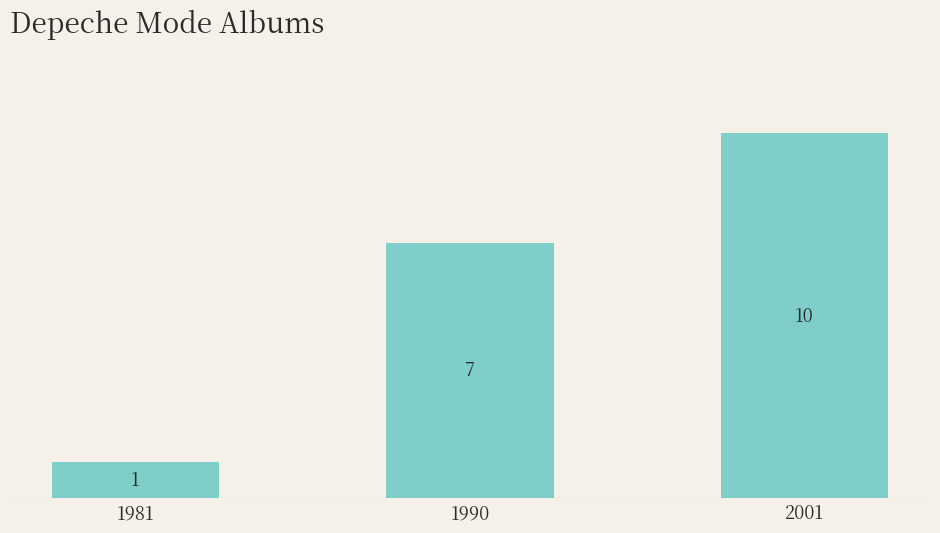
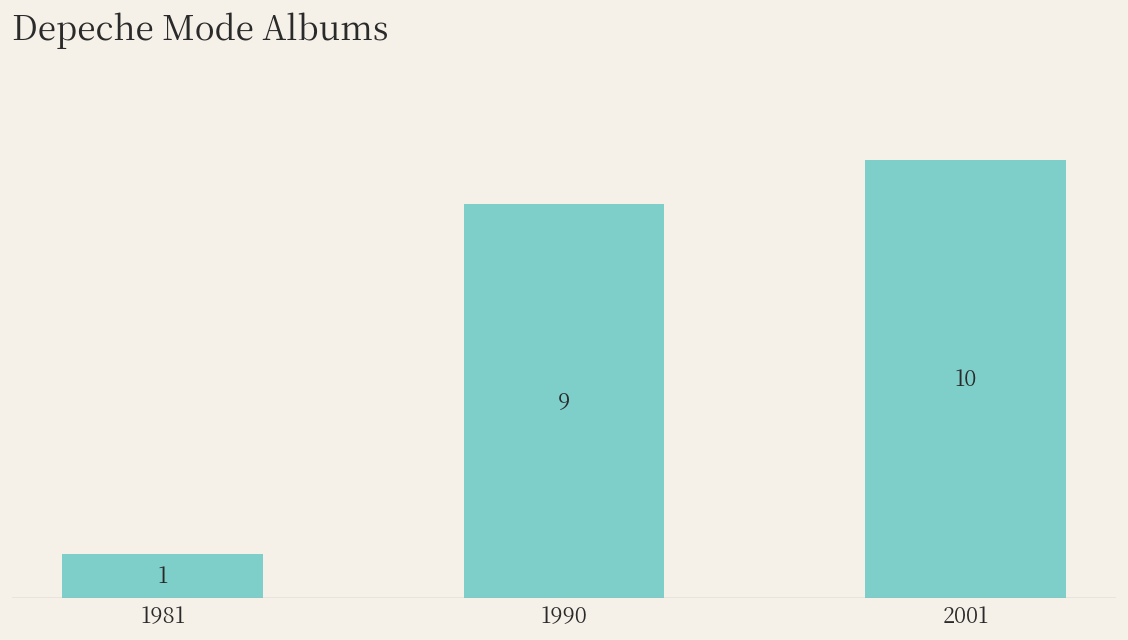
  {
    "1981": 1,
-   "1990": 7,
+   "1990": 9,
    "2001": 10
  }
